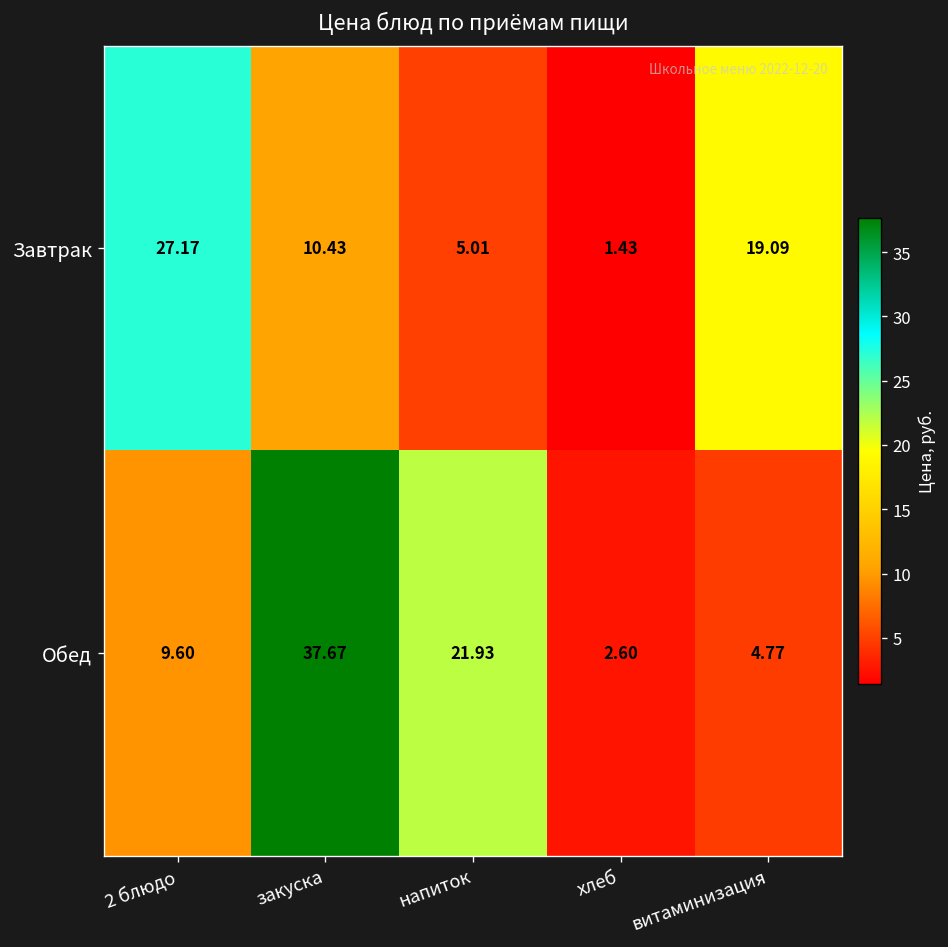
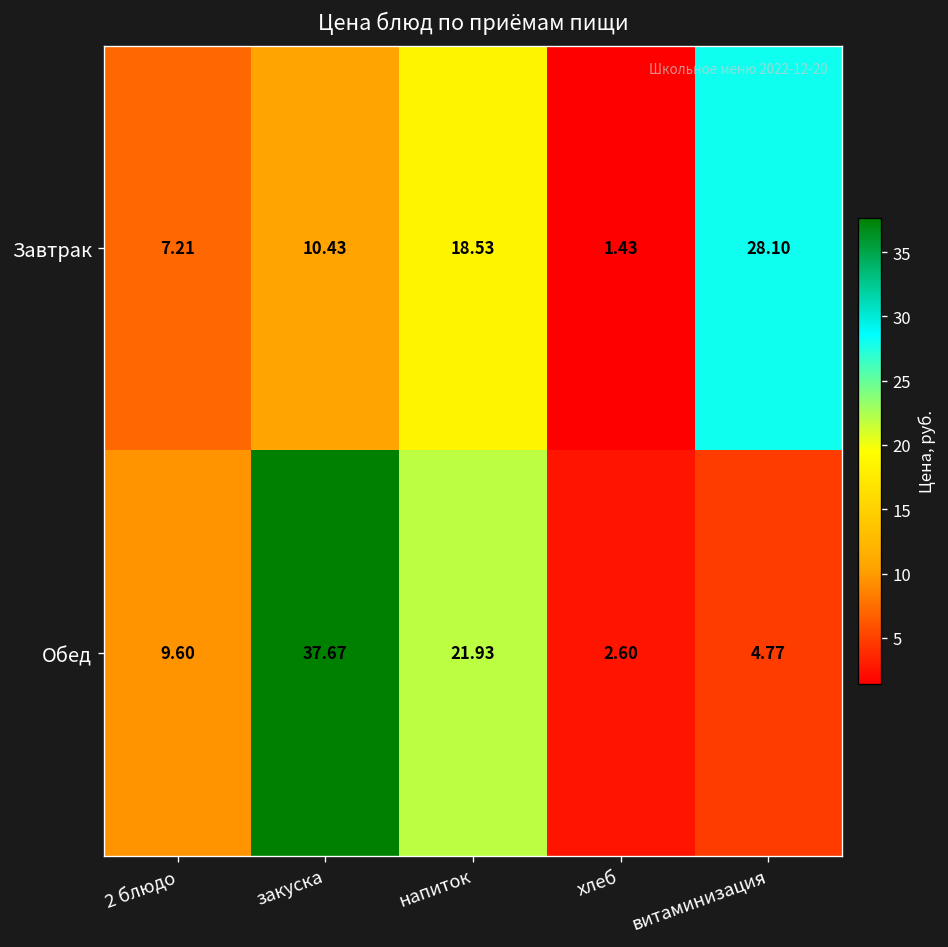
  {
    "Завтрак": {
-     "2 блюдо": 27.17,
+     "2 блюдо": 7.21,
      "закуска": 10.43,
-     "напиток": 5.01,
+     "напиток": 18.53,
      "хлеб": 1.43,
-     "витаминизация": 19.09
+     "витаминизация": 28.10
    },
    "Обед": {
      "2 блюдо": 9.60,
      "закуска": 37.67,
      "напиток": 21.93,
      "хлеб": 2.60,
      "витаминизация": 4.77
    }
  }
